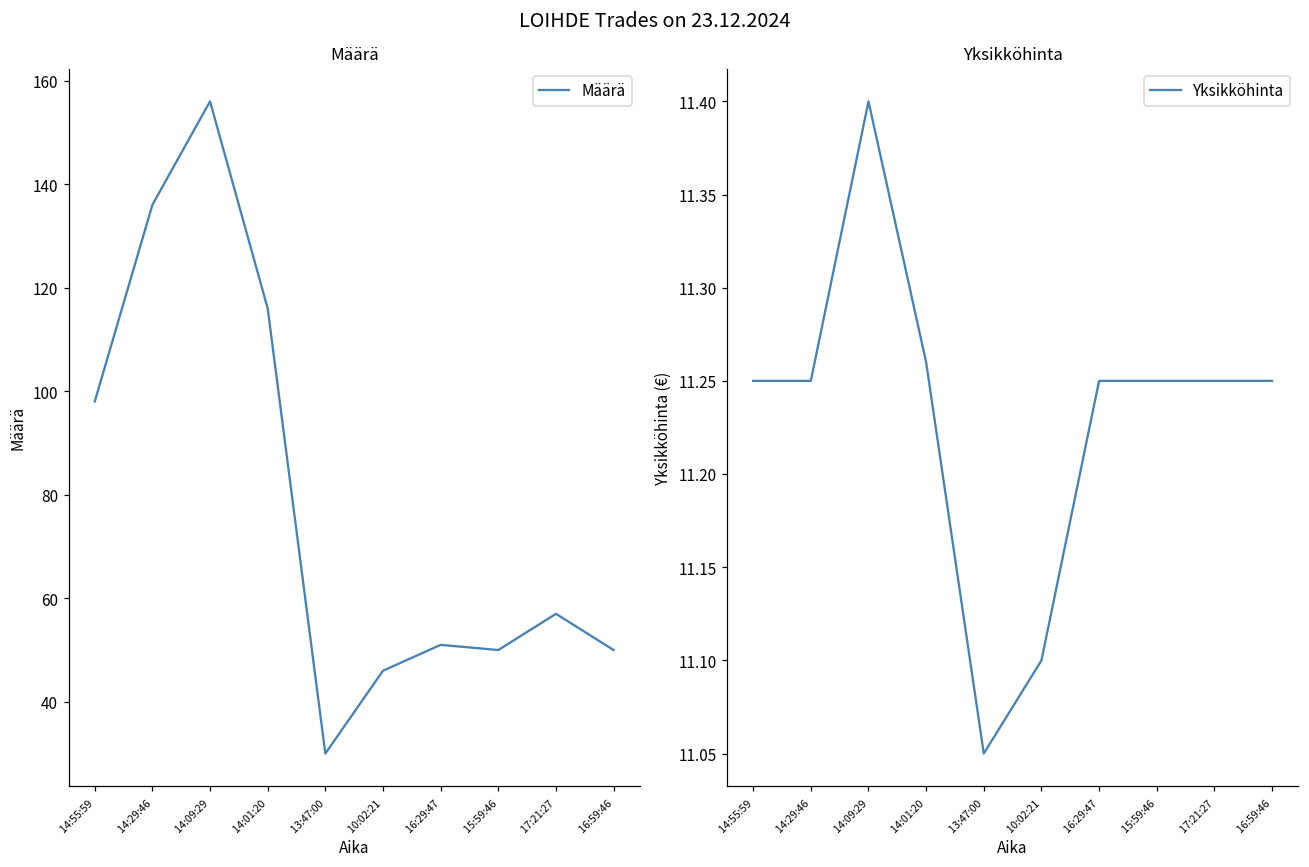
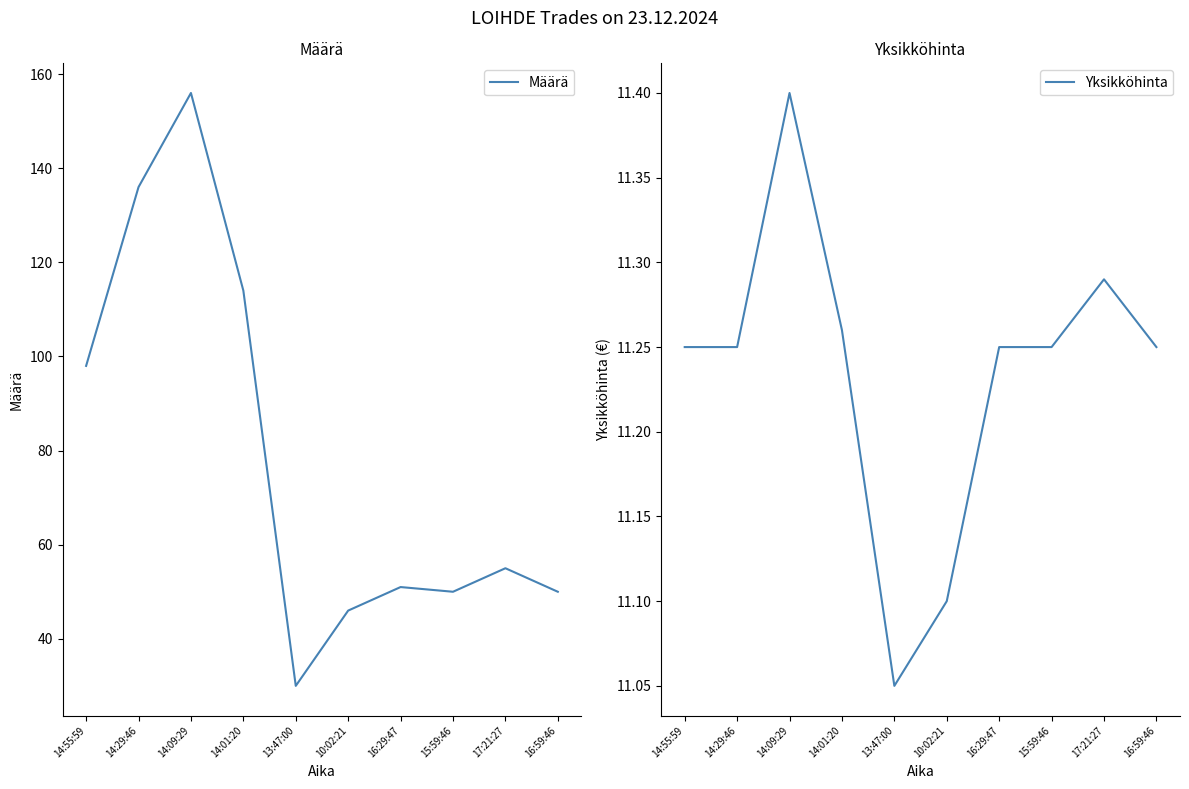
  {
    "Määrä": {
      "14:55:59": 98,
      "14:29:46": 136,
      "14:09:29": 156,
-     "14:01:20": 116,
+     "14:01:20": 114,
      "13:47:00": 30,
      "10:02:21": 46,
      "16:29:47": 51,
      "15:59:46": 50,
-     "17:21:27": 57,
+     "17:21:27": 55,
      "16:59:46": 50
    },
    "Yksikköhinta": {
      "14:55:59": 11.25,
      "14:29:46": 11.25,
      "14:09:29": 11.40,
      "14:01:20": 11.26,
      "13:47:00": 11.05,
      "10:02:21": 11.10,
      "16:29:47": 11.25,
      "15:59:46": 11.25,
-     "17:21:27": 11.25,
+     "17:21:27": 11.29,
      "16:59:46": 11.25
    }
  }
